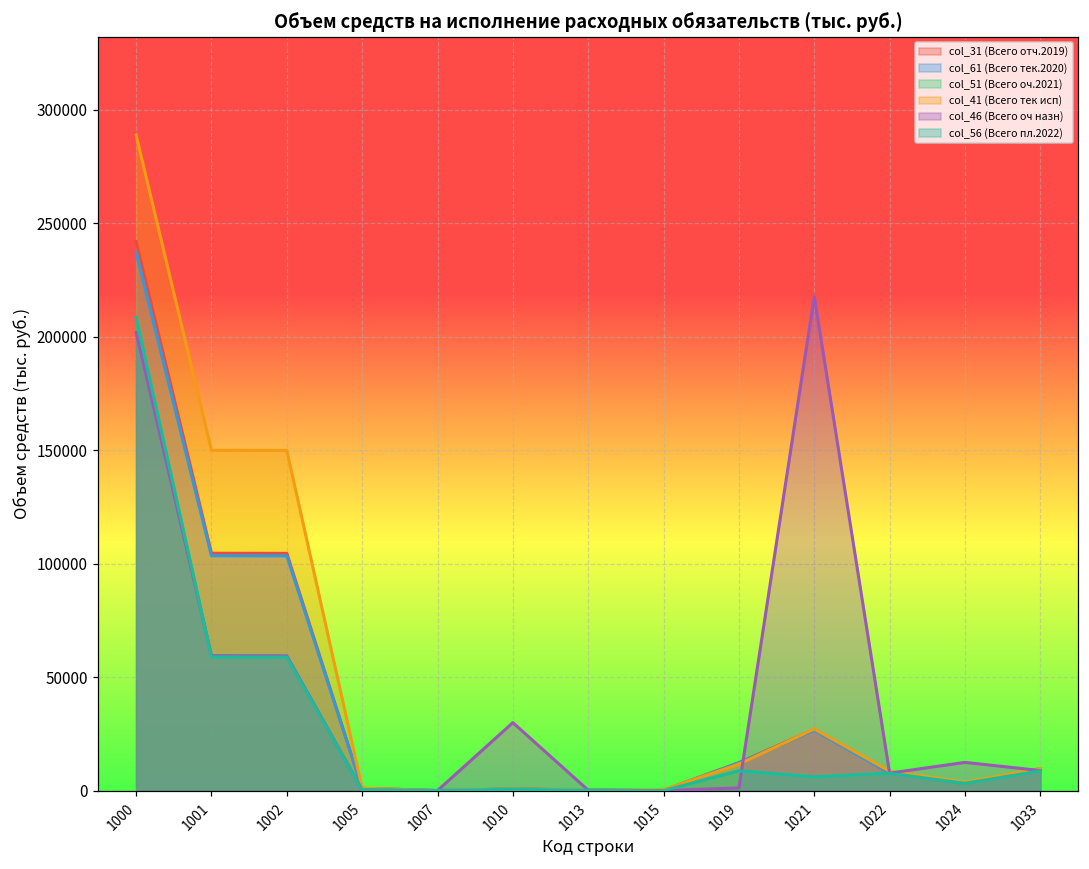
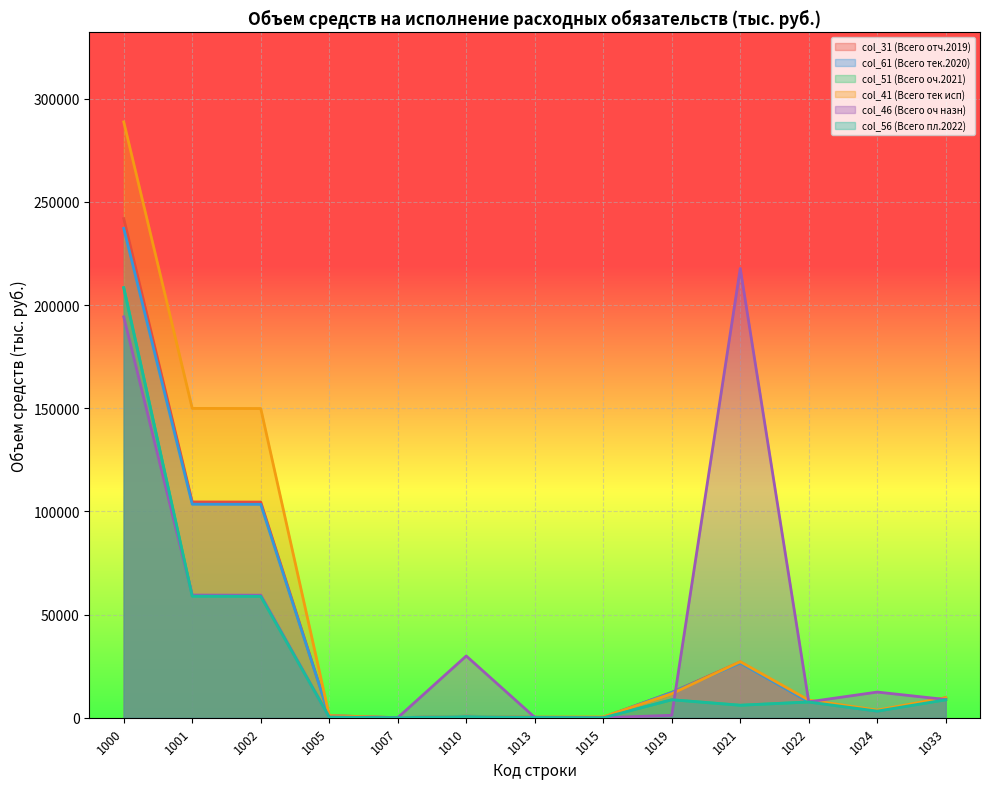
  {
    "col_46 (Всего оч назн)": {
-     "1000": 202000,
+     "1000": 194000,
      "1010": 30000,
      "1019": 1000,
      "1021": 218000,
      "1024": 12000
    }
  }
